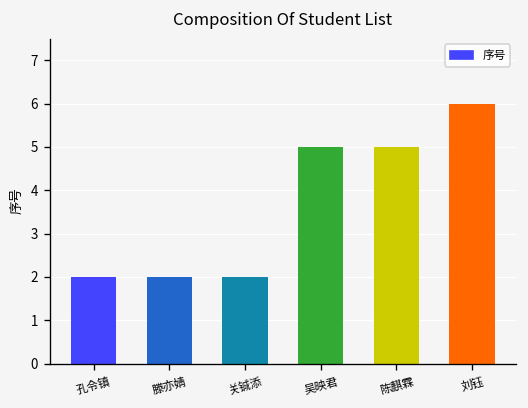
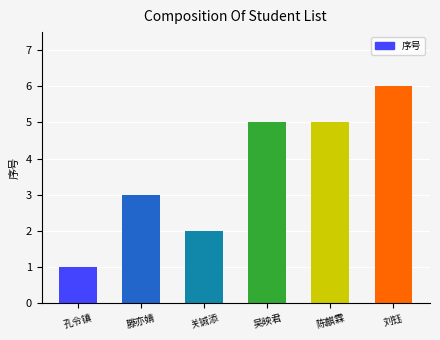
  {
-   "孔令镇": 2,
-   "滕亦婧": 2,
+   "孔令镇": 1,
+   "滕亦婧": 3,
    "关铖添": 2,
    "吴映君": 5,
    "陈麒霖": 5,
    "刘钰": 6
  }
